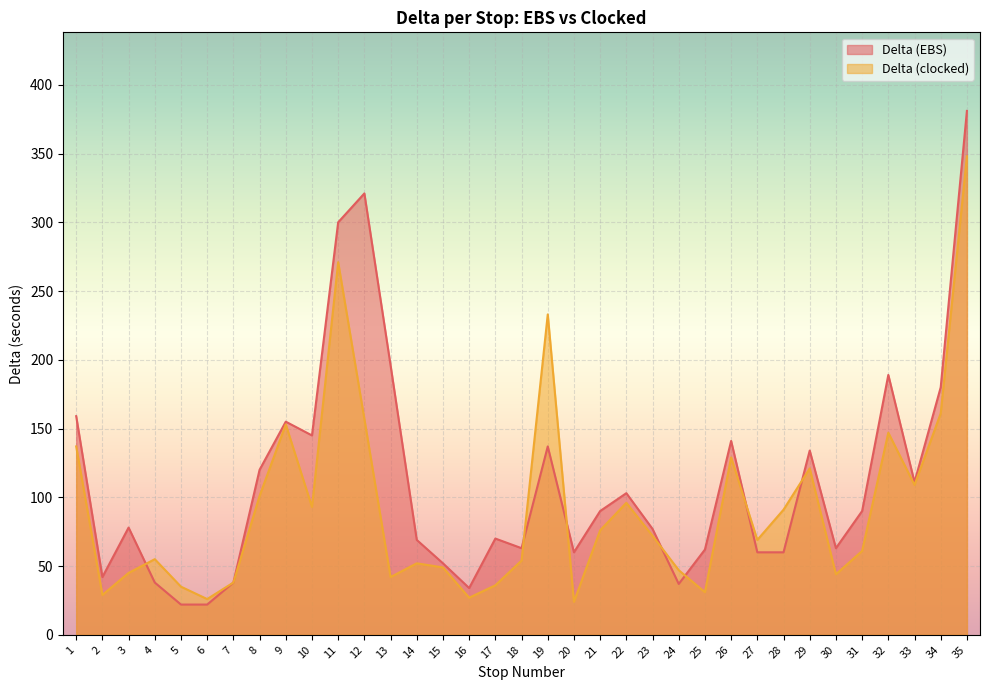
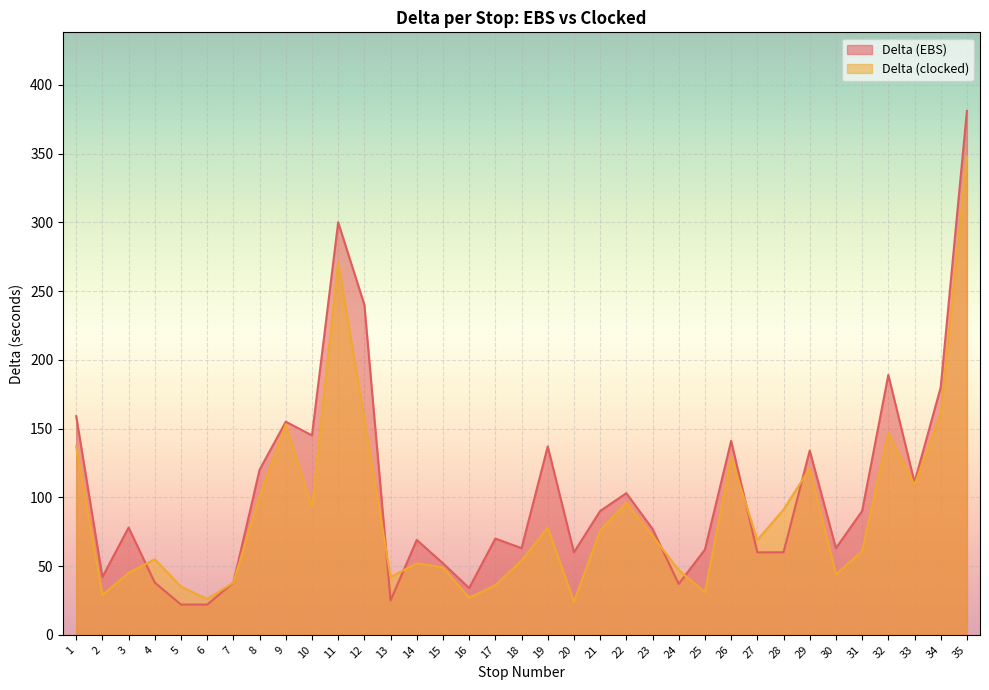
  {
    "Delta (EBS)": {
      "1": 159,
      "2": 42,
      "3": 78,
      "4": 38,
      "5": 22,
      "6": 22,
      "8": 120,
      "9": 155,
      "10": 145,
      "11": 300,
-     "12": 321,
-     "13": 196,
+     "12": 240,
+     "13": 25,
      "14": 69,
      "15": 52,
      "16": 34,
      "17": 70,
      "18": 63,
      "19": 137,
      "20": 60,
      "21": 90,
      "22": 103,
      "23": 77,
      "24": 37,
      "25": 62,
      "26": 141,
      "27": 60,
      "28": 60,
      "29": 134,
      "30": 63,
      "31": 90,
      "32": 189,
      "33": 111,
      "34": 180,
      "35": 381
    },
    "Delta (clocked)": {
      "1": 137,
      "2": 29,
      "3": 45,
      "4": 55,
      "5": 35,
      "6": 26,
      "8": 101,
      "9": 153,
      "10": 93,
      "11": 271,
      "12": 157,
      "13": 42,
      "14": 52,
      "15": 49,
      "16": 27,
      "17": 36,
      "18": 54,
-     "19": 233,
+     "19": 78,
      "20": 24,
      "21": 76,
      "22": 96,
      "23": 72,
      "24": 47,
      "25": 31,
      "26": 129,
      "27": 69,
      "28": 91,
      "29": 121,
      "30": 44,
      "31": 61,
      "32": 147,
      "33": 109,
      "34": 161,
      "35": 348
    }
  }
